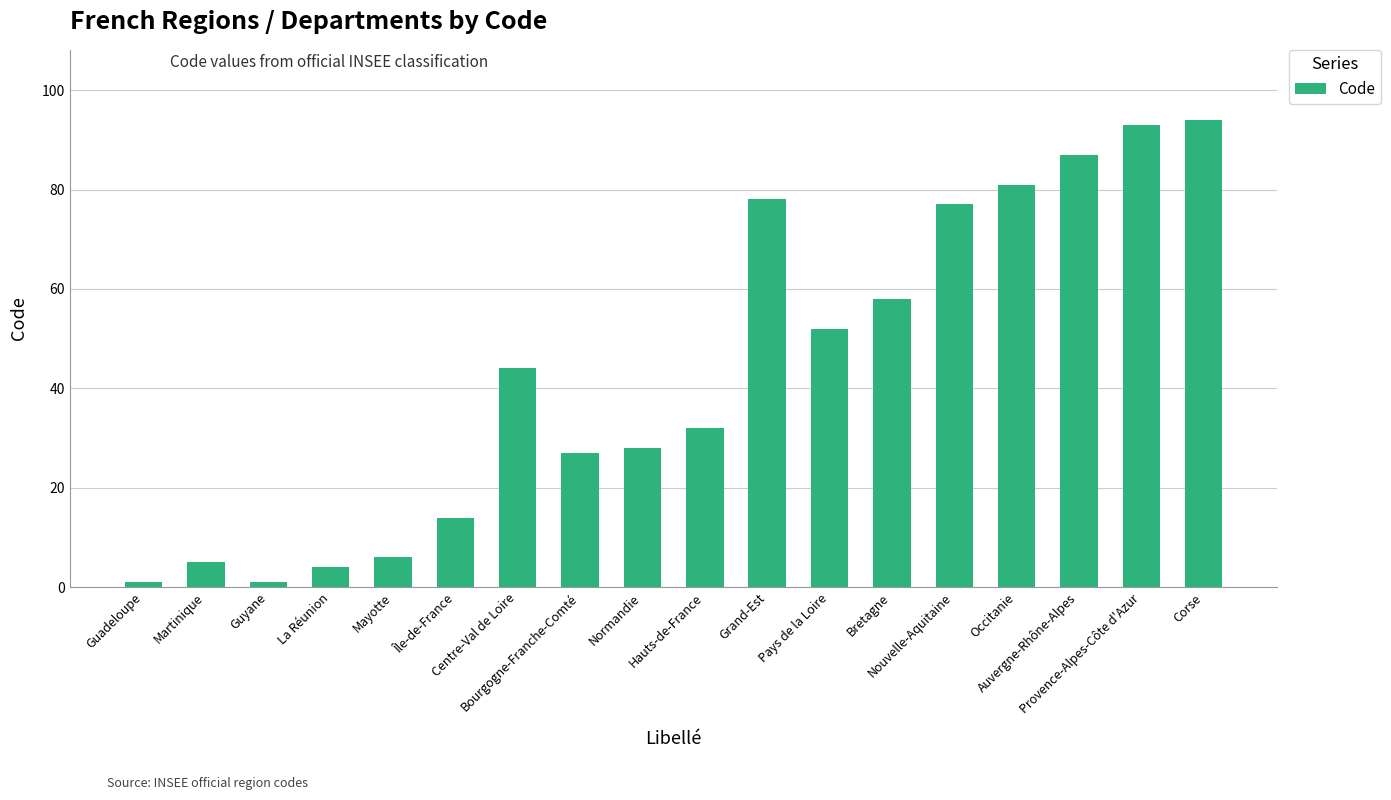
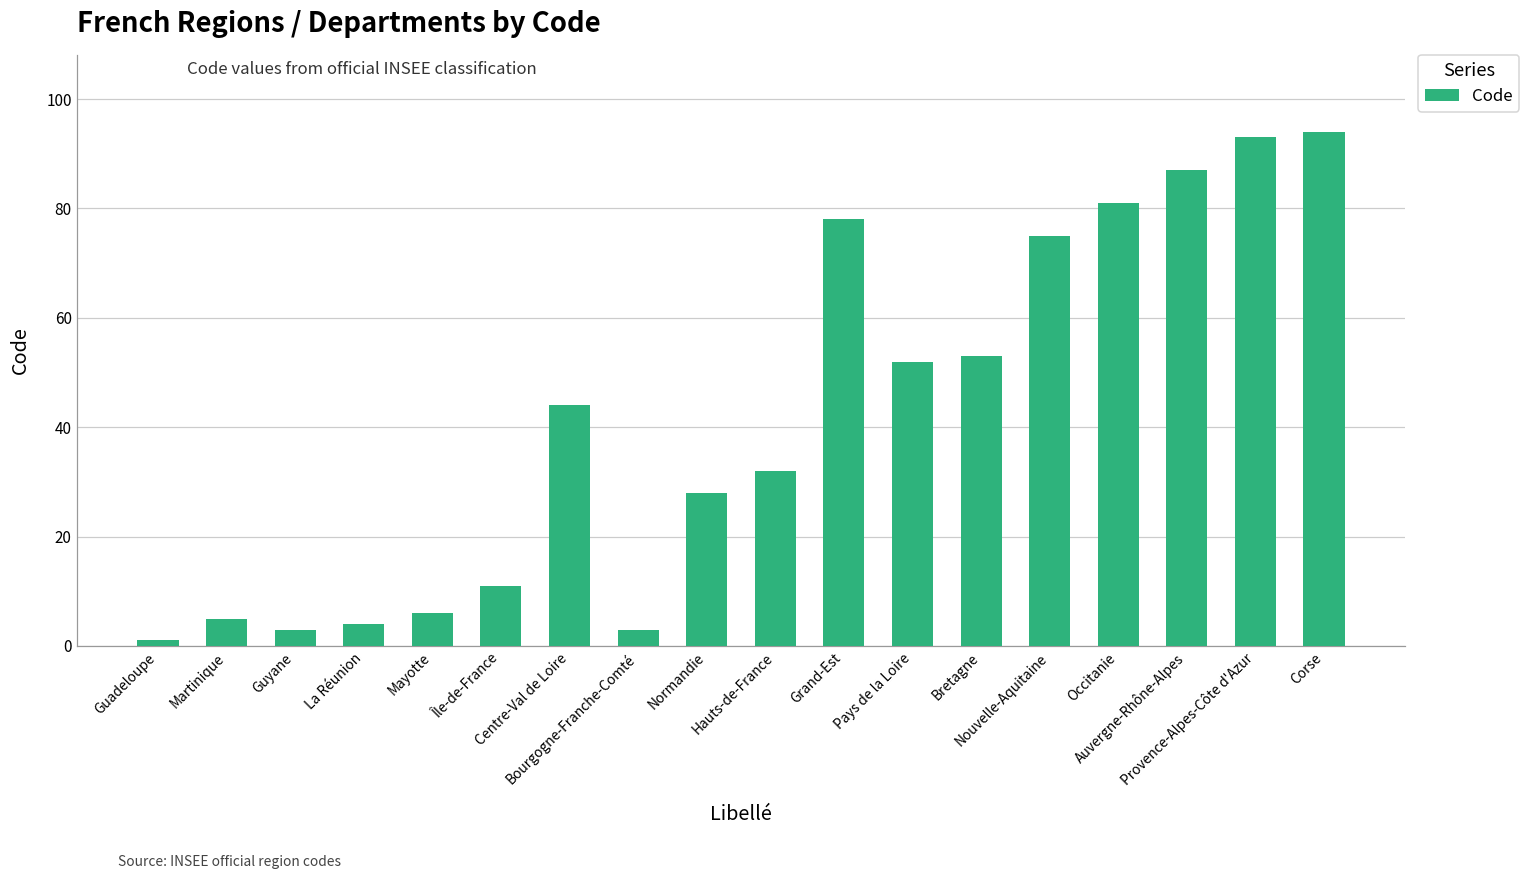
  {
    "Guadeloupe": 1,
    "Martinique": 5,
-   "Guyane": 1,
+   "Guyane": 3,
    "La Réunion": 4,
    "Mayotte": 6,
-   "Île-de-France": 14,
+   "Île-de-France": 11,
    "Centre-Val de Loire": 44,
-   "Bourgogne-Franche-Comté": 27,
+   "Bourgogne-Franche-Comté": 3,
    "Normandie": 28,
    "Hauts-de-France": 32,
    "Grand-Est": 78,
    "Pays de la Loire": 52,
-   "Bretagne": 58,
-   "Nouvelle-Aquitaine": 77,
+   "Bretagne": 53,
+   "Nouvelle-Aquitaine": 75,
    "Occitanie": 81,
    "Auvergne-Rhône-Alpes": 87,
    "Provence-Alpes-Côte d'Azur": 93,
    "Corse": 94
  }
